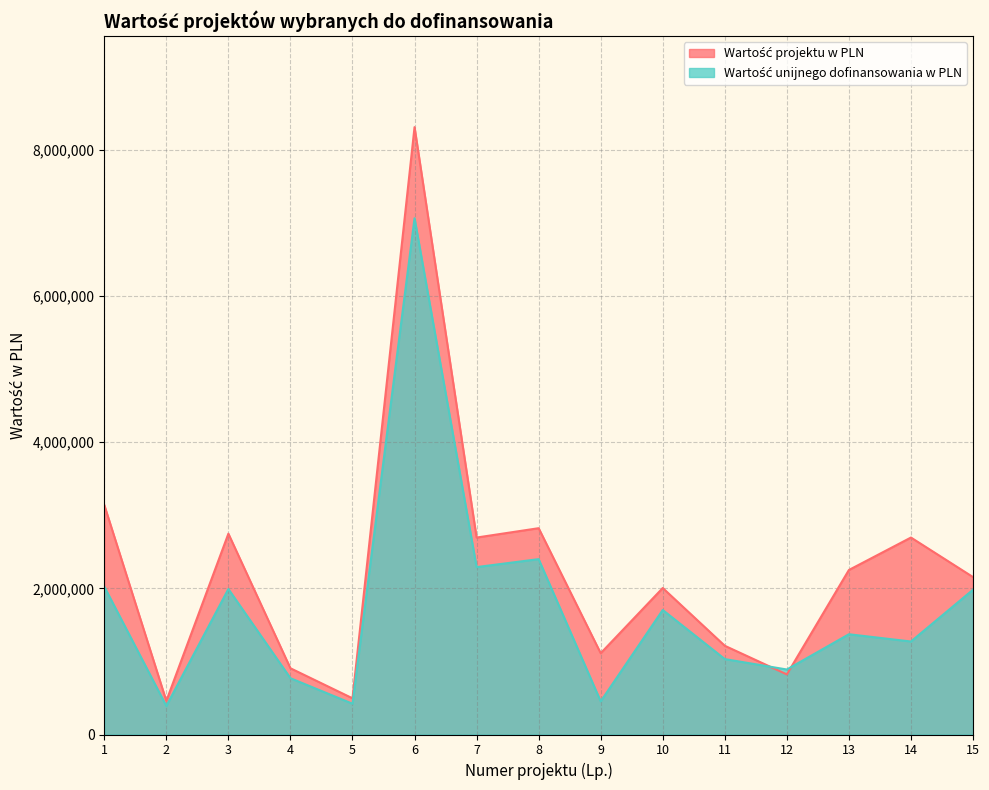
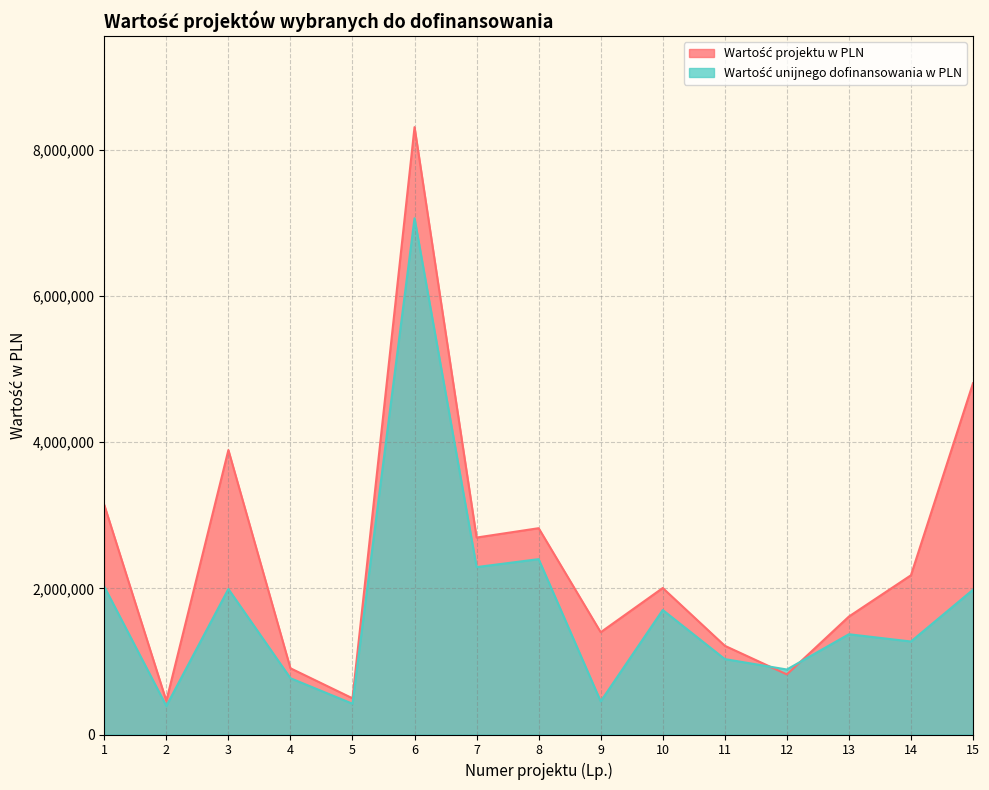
  {
    "Wartość projektu w PLN": {
      "1": "3,100,000",
      "2": "500,000",
-     "3": "2,700,000",
+     "3": "3,900,000",
      "4": "900,000",
      "5": "500,000",
      "6": "8,300,000",
      "7": "2,700,000",
      "8": "2,800,000",
-     "9": "1,100,000",
+     "9": "1,400,000",
      "10": "2,000,000",
      "11": "1,200,000",
      "12": "800,000",
-     "13": "2,300,000",
-     "14": "2,700,000",
-     "15": "2,200,000"
+     "13": "1,600,000",
+     "14": "2,200,000",
+     "15": "4,800,000"
    },
    "Wartość unijnego dofinansowania w PLN": {
      "1": "2,000,000",
      "2": "400,000",
      "3": "2,000,000",
      "4": "800,000",
      "5": "400,000",
      "6": "7,100,000",
      "7": "2,300,000",
      "8": "2,400,000",
      "9": "500,000",
      "10": "1,700,000",
      "11": "1,000,000",
      "12": "900,000",
      "13": "1,400,000",
      "14": "1,300,000",
      "15": "2,000,000"
    }
  }
